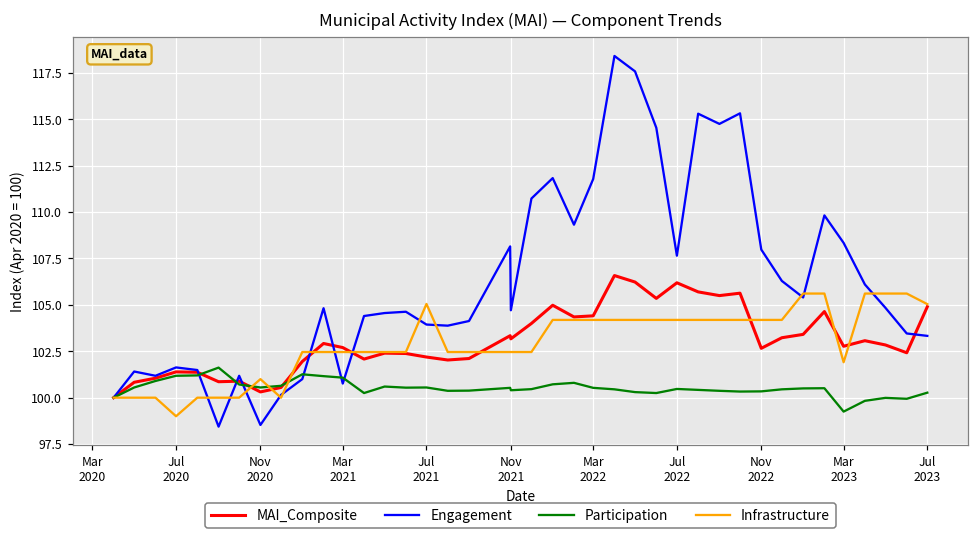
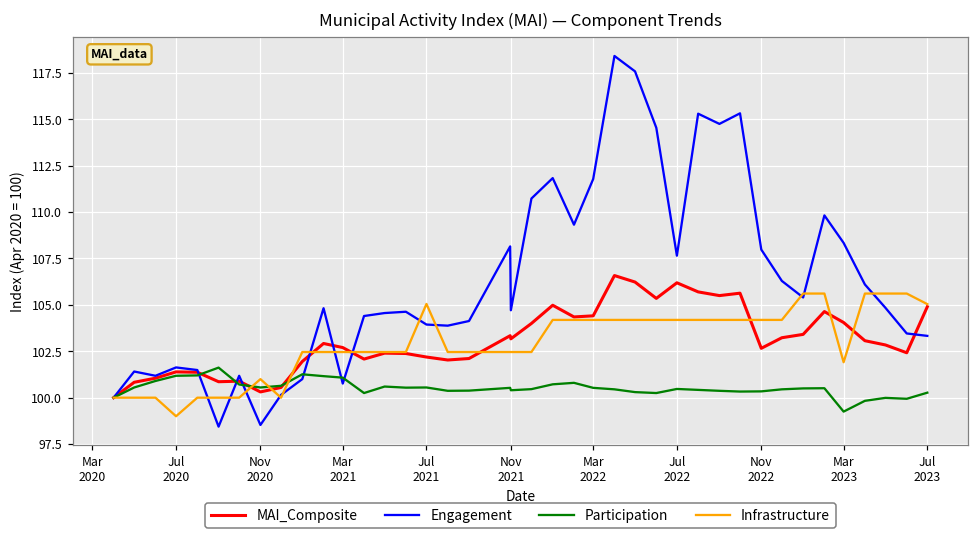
  {
    "MAI_Composite": {
      "Jul 2020": 101.4,
      "Nov 2020": 100.3,
      "Mar 2021": 102.7,
      "Jul 2021": 102.2,
      "Nov 2021": 103.2,
      "Mar 2022": 104.4,
      "Jul 2022": 106.2,
      "Nov 2022": 102.7,
-     "Mar 2023": 102.8
+     "Mar 2023": 104.1
    },
    "Engagement": {
      "Jul 2020": 101.6,
      "Nov 2020": 98.5,
      "Mar 2021": 100.8,
      "Jul 2021": 103.9,
      "Nov 2021": 104.7,
      "Mar 2022": 111.8,
      "Jul 2022": 107.7,
      "Nov 2022": 108.0,
      "Mar 2023": 108.3,
      "Jul 2023": 103.3
    },
    "Participation": {
      "Jul 2020": 101.2,
      "Nov 2020": 100.6,
      "Mar 2021": 101.1,
      "Jul 2021": 100.6,
      "Nov 2021": 100.4,
      "Mar 2022": 100.5,
      "Jul 2022": 100.5,
      "Nov 2022": 100.3,
      "Mar 2023": 99.3,
      "Jul 2023": 100.3
    },
    "Infrastructure": {
      "Jul 2020": 99.0,
      "Nov 2020": 101.0,
      "Mar 2021": 102.5,
      "Jul 2021": 105.1,
      "Nov 2021": 102.5,
      "Mar 2022": 104.2,
      "Jul 2022": 104.2,
      "Nov 2022": 104.2,
      "Mar 2023": 101.9
    }
  }
